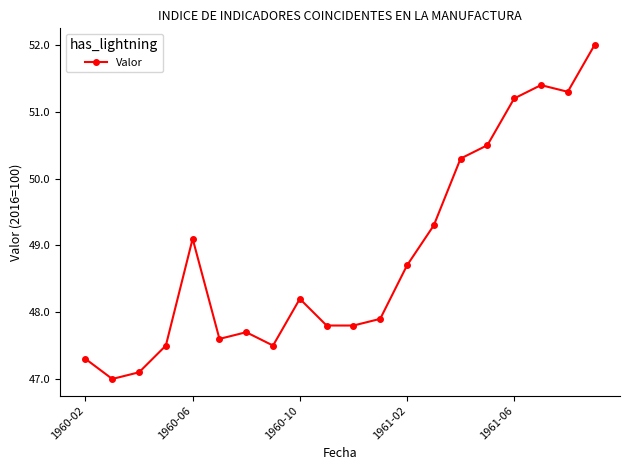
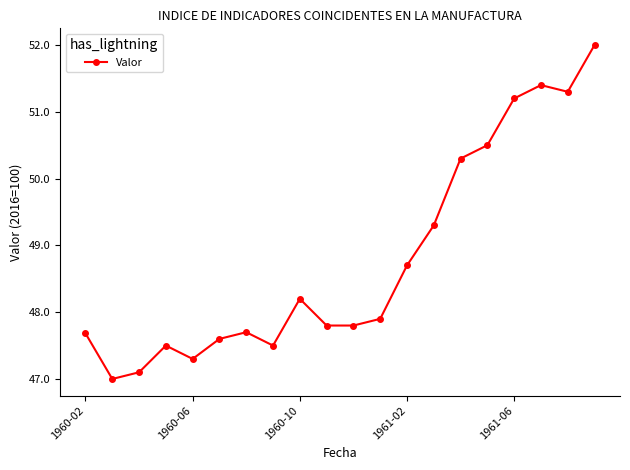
  {
-   "1960-02": 47.3,
-   "1960-06": 49.1,
+   "1960-02": 47.7,
+   "1960-06": 47.3,
    "1960-10": 48.2,
    "1961-02": 48.7,
    "1961-06": 51.2
  }
